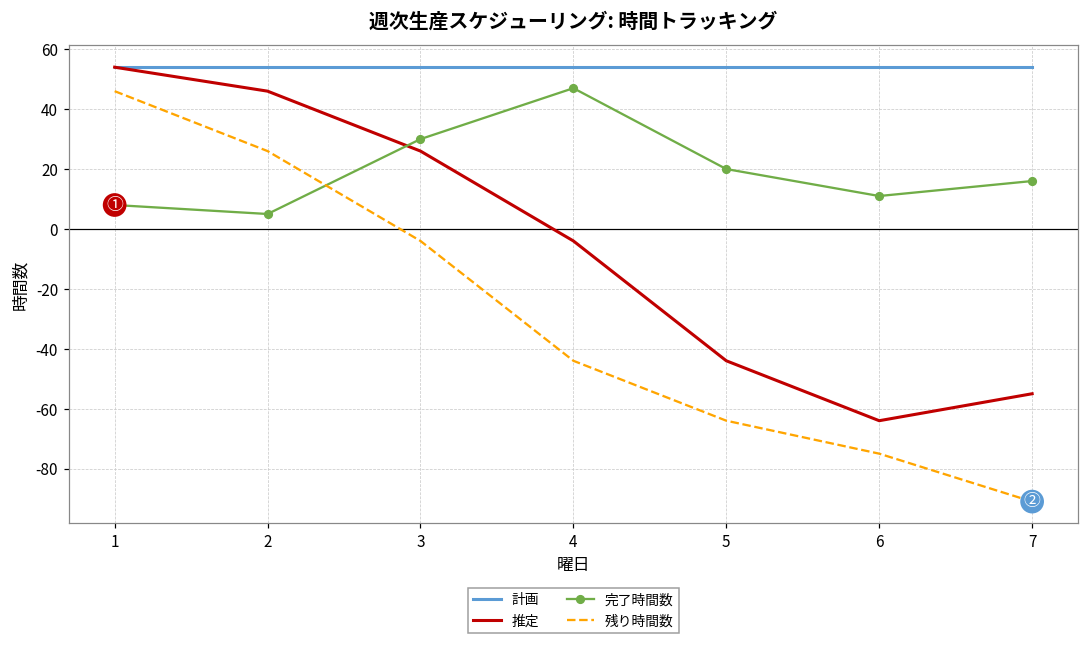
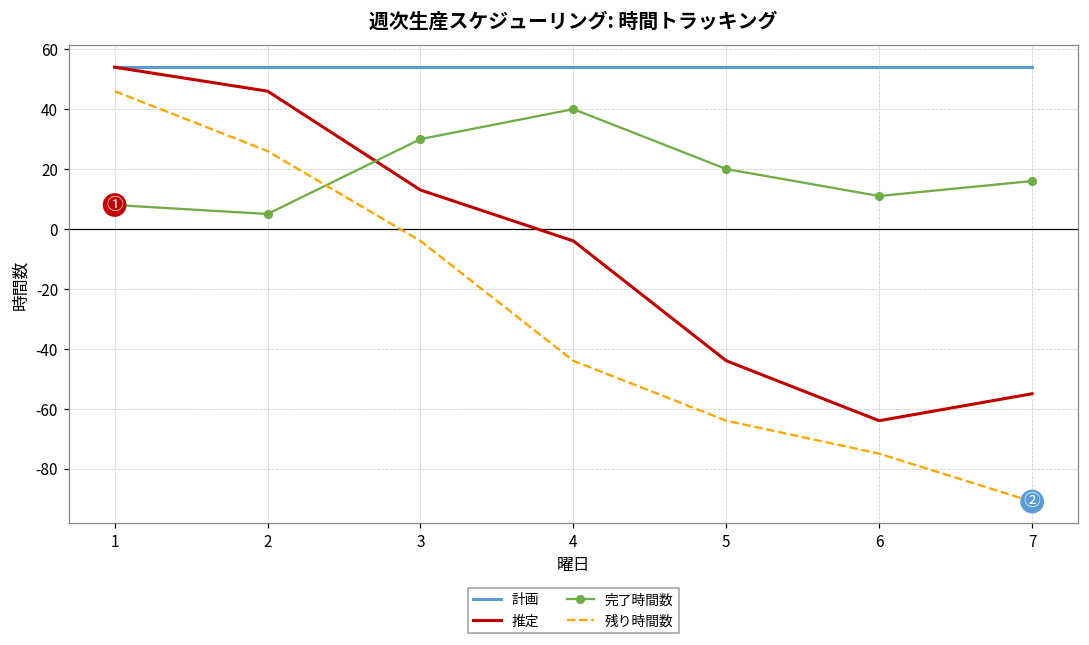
  {
    "計画": {
      "2": 54,
      "3": 54,
      "4": 54,
      "5": 54,
      "6": 54,
      "7": 54
    },
    "推定": {
      "2": 46,
-     "3": 26,
+     "3": 13,
      "4": -4,
      "5": -44,
      "6": -64,
      "7": -55
    },
    "完了時間数": {
      "2": 5,
      "3": 30,
-     "4": 47,
+     "4": 40,
      "5": 20,
      "6": 11,
      "7": 16
    },
    "残り時間数": {
      "1": 46,
      "2": 26,
      "3": -4,
      "4": -44,
      "5": -64,
      "6": -75
    }
  }
